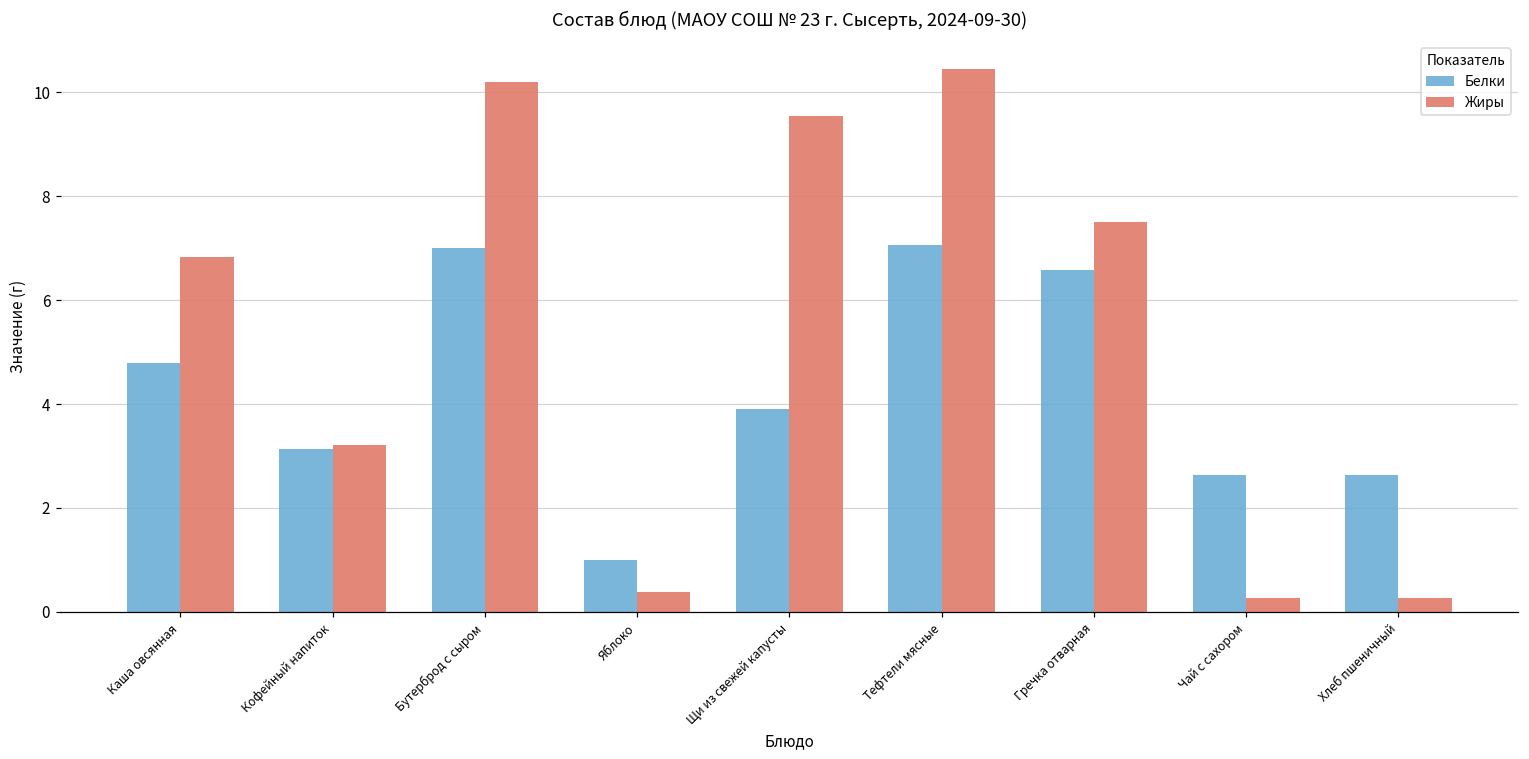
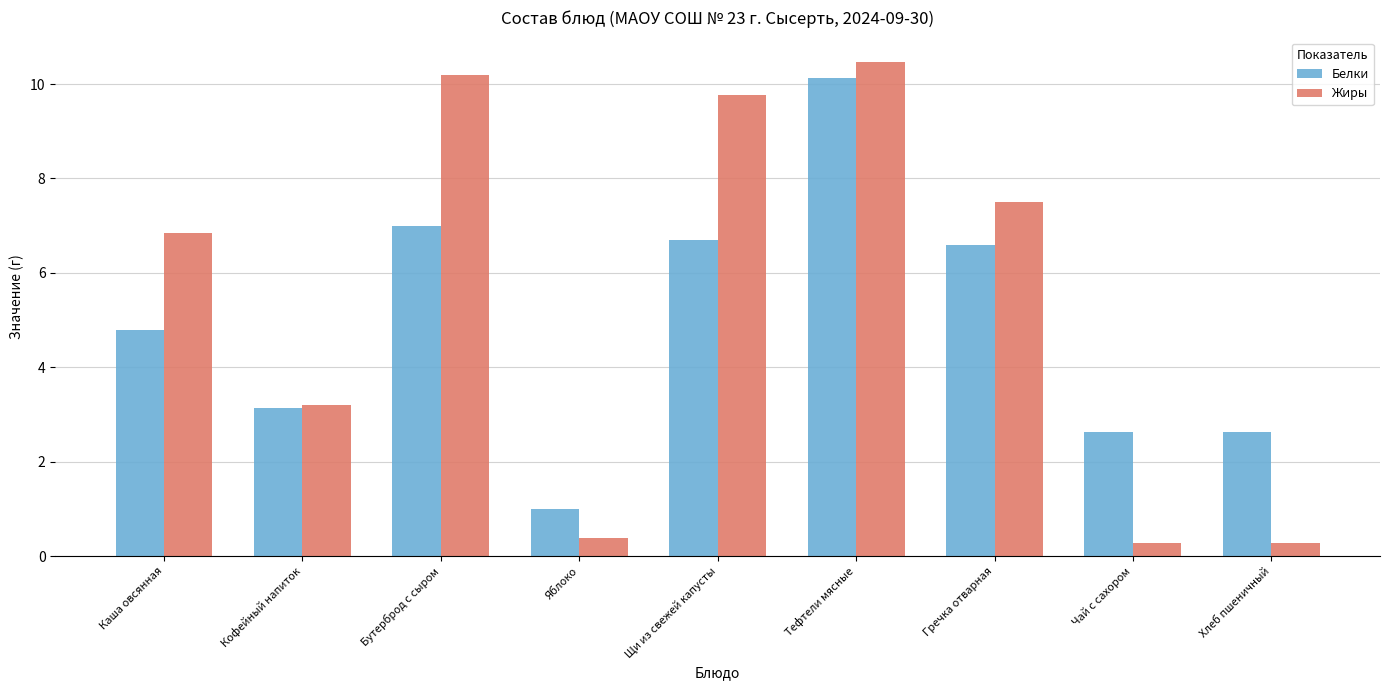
  {
    "Белки": {
      "Каша овсянная": 4.8,
      "Кофейный напиток": 3.1,
      "Бутерброд с сыром": 7.0,
      "Яблоко": 1.0,
-     "Щи из свежей капусты": 3.9,
-     "Тефтели мясные": 7.1,
+     "Щи из свежей капусты": 6.7,
+     "Тефтели мясные": 10.1,
      "Гречка отварная": 6.6,
      "Чай с сахором": 2.6,
      "Хлеб пшеничный": 2.6
    },
    "Жиры": {
      "Каша овсянная": 6.8,
      "Кофейный напиток": 3.2,
      "Бутерброд с сыром": 10.2,
      "Яблоко": 0.4,
-     "Щи из свежей капусты": 9.5,
+     "Щи из свежей капусты": 9.8,
      "Тефтели мясные": 10.5,
      "Гречка отварная": 7.5,
      "Чай с сахором": 0.3,
      "Хлеб пшеничный": 0.3
    }
  }
